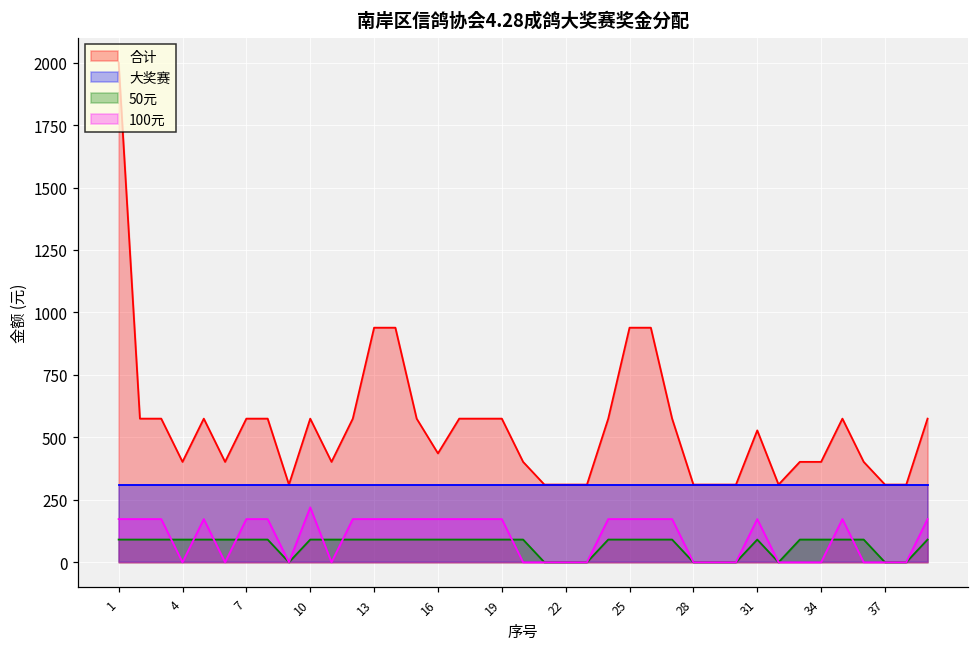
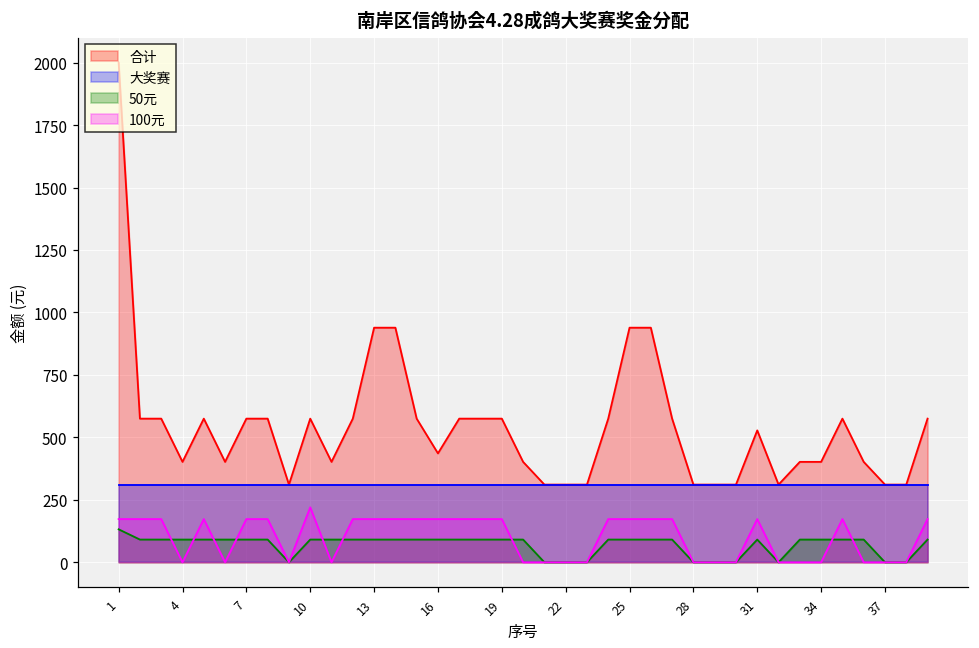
  {
    "合计": {
      "4": 400,
      "7": 580,
      "10": 580,
      "13": 940,
      "16": 440,
      "19": 580,
      "25": 940,
      "31": 530,
      "34": 400
    },
    "大奖赛": {
      "1": 310,
      "4": 310,
      "7": 310,
      "10": 310,
      "13": 310,
      "16": 310,
      "19": 310,
      "25": 310,
      "31": 310,
      "34": 310
    },
    "50元": {
-     "1": 90,
+     "1": 130,
      "4": 90,
      "7": 90,
      "10": 90,
      "13": 90,
      "16": 90,
      "19": 90,
      "25": 90,
      "31": 90,
      "34": 90
    },
    "100元": {
      "1": 170,
      "4": 0,
      "7": 170,
      "10": 220,
      "13": 170,
      "16": 170,
      "19": 170,
      "25": 170,
      "31": 170,
      "34": 0
    }
  }
